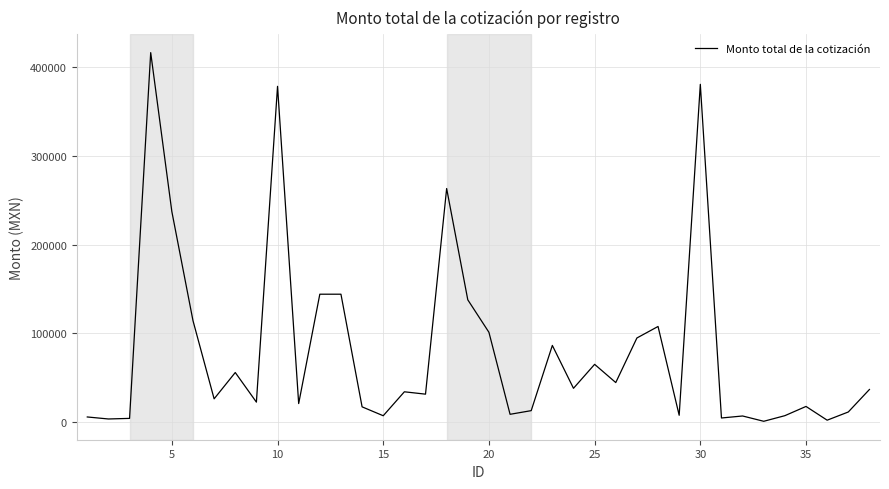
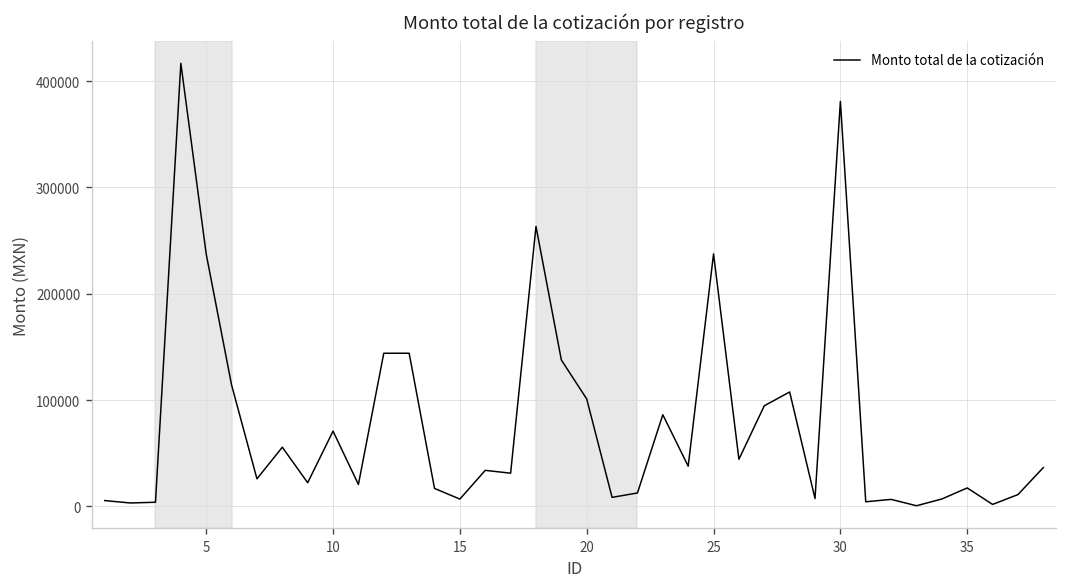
  {
    "5": 240000,
-   "10": 380000,
+   "10": 70000,
    "15": 10000,
    "20": 100000,
-   "25": 60000,
+   "25": 240000,
    "30": 380000,
    "35": 20000
  }
